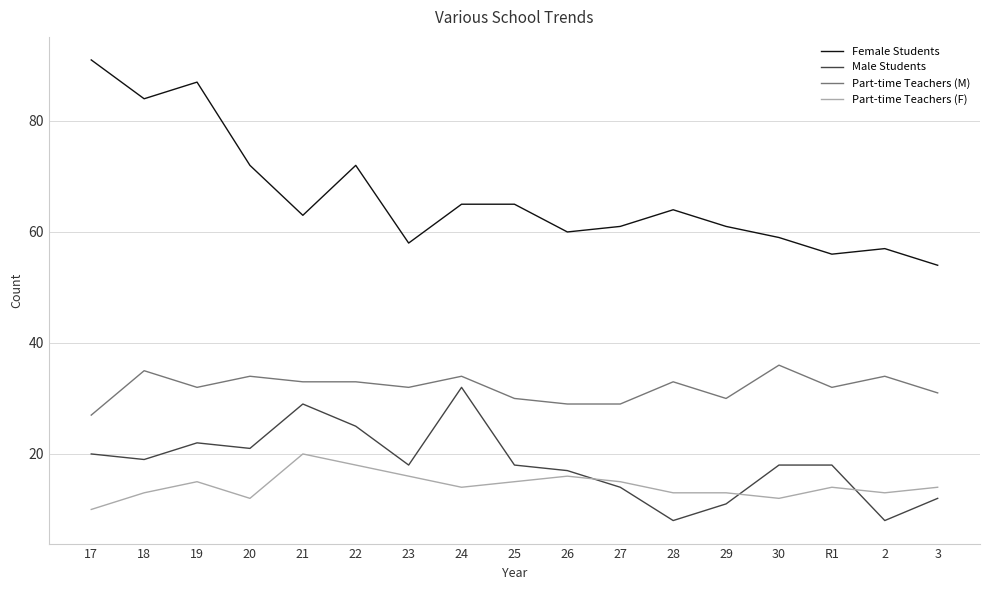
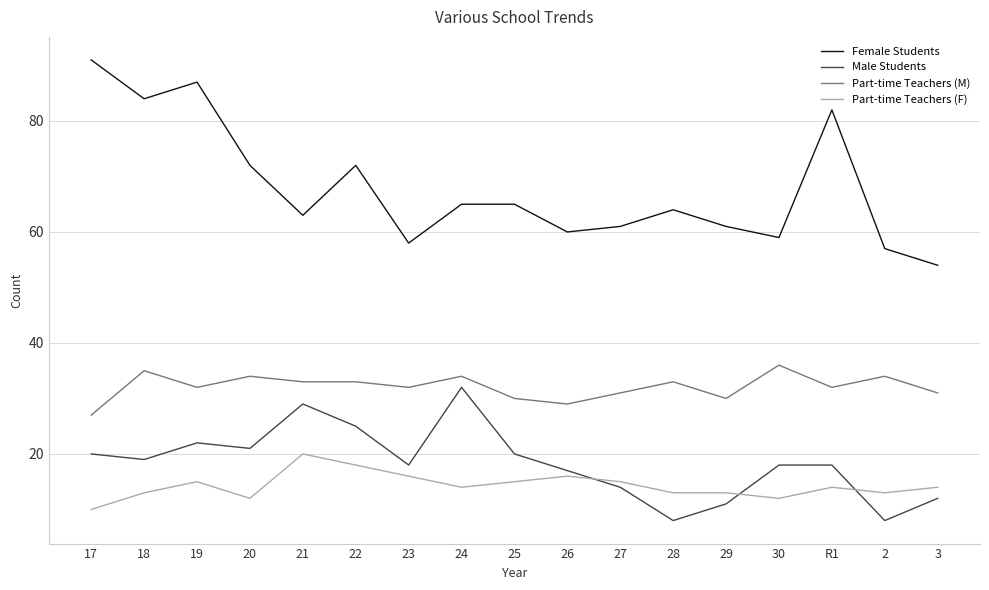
  {
    "Female Students": {
      "17": 91,
      "18": 84,
      "19": 87,
      "20": 72,
      "21": 63,
      "22": 72,
      "23": 58,
      "24": 65,
      "25": 65,
      "26": 60,
      "27": 61,
      "28": 64,
      "29": 61,
      "30": 59,
-     "R1": 56,
+     "R1": 82,
      "2": 57,
      "3": 54
    },
    "Male Students": {
      "17": 20,
      "18": 19,
      "19": 22,
      "20": 21,
      "21": 29,
      "22": 25,
      "23": 18,
      "24": 32,
-     "25": 18,
+     "25": 20,
      "26": 17,
      "27": 14,
      "28": 8,
      "29": 11,
      "30": 18,
      "R1": 18,
      "2": 8,
      "3": 12
    },
    "Part-time Teachers (M)": {
      "17": 27,
      "18": 35,
      "19": 32,
      "20": 34,
      "21": 33,
      "22": 33,
      "23": 32,
      "24": 34,
      "25": 30,
      "26": 29,
-     "27": 29,
+     "27": 31,
      "28": 33,
      "29": 30,
      "30": 36,
      "R1": 32,
      "2": 34,
      "3": 31
    },
    "Part-time Teachers (F)": {
      "17": 10,
      "18": 13,
      "19": 15,
      "20": 12,
      "21": 20,
      "22": 18,
      "23": 16,
      "24": 14,
      "25": 15,
      "26": 16,
      "27": 15,
      "28": 13,
      "29": 13,
      "30": 12,
      "R1": 14,
      "2": 13,
      "3": 14
    }
  }
